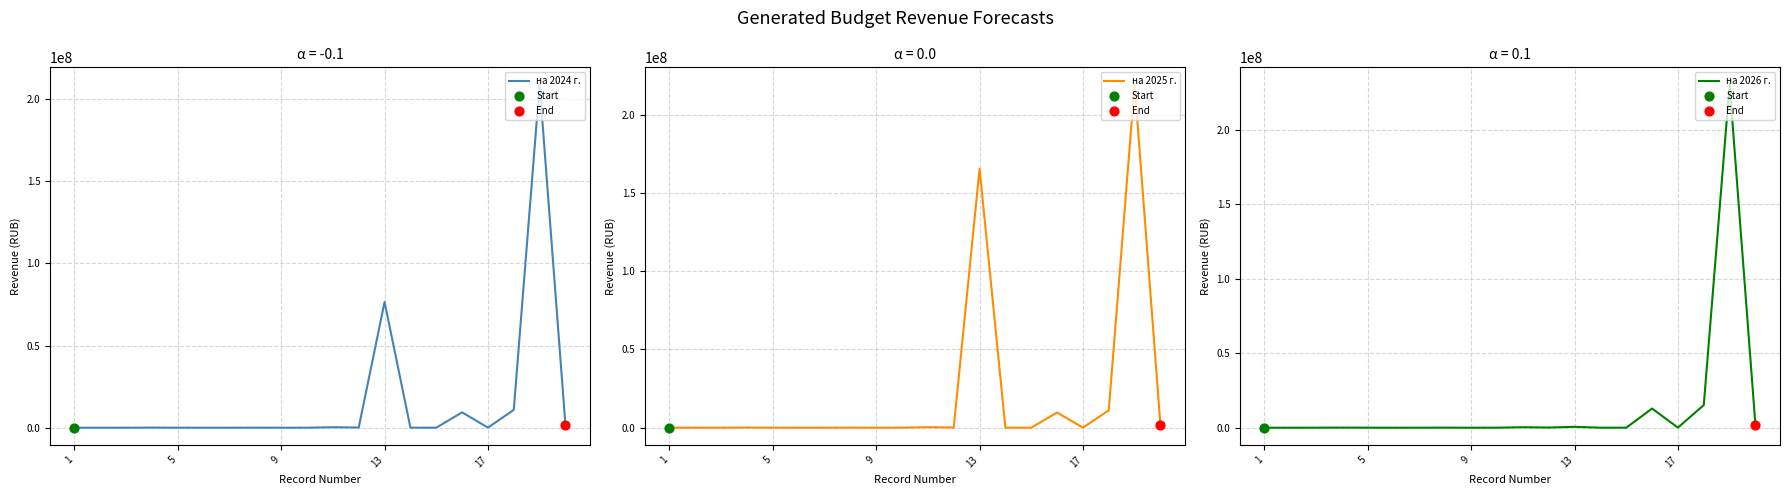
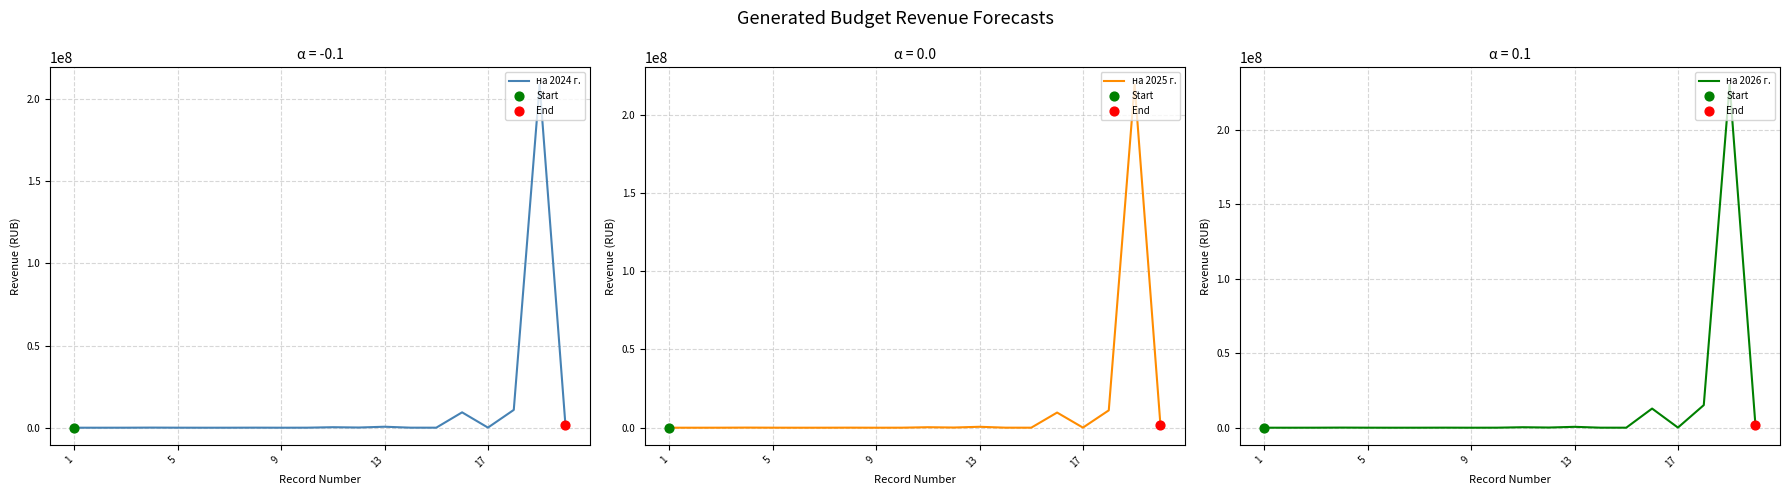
  {
    "α = -0.1": {
      "на 2024 г.": {
        "5": 0,
        "9": 0,
-       "13": 77000000,
+       "13": 1000000,
        "17": 0
      }
    },
    "α = 0.0": {
      "на 2025 г.": {
        "5": 0,
        "9": 0,
-       "13": 166000000,
+       "13": 1000000,
        "17": 0
      }
    }
  }
